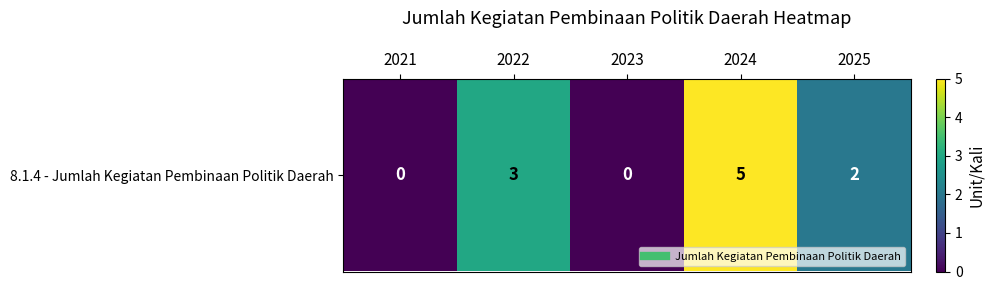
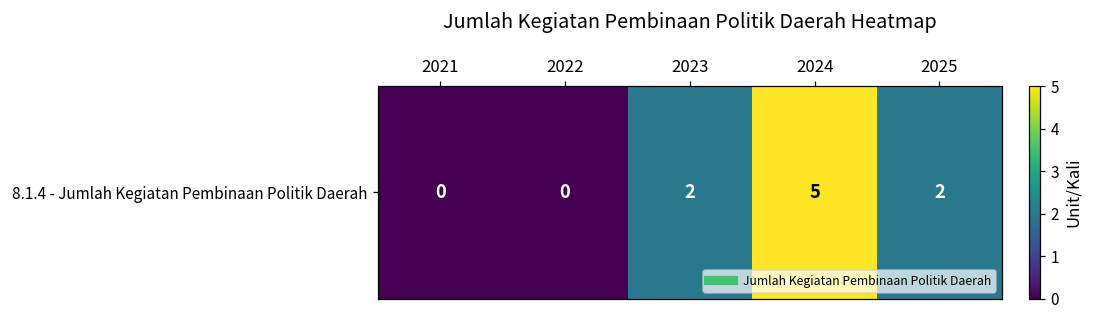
  {
    "8.1.4 - Jumlah Kegiatan Pembinaan Politik Daerah": {
      "2021": 0,
-     "2022": 3,
-     "2023": 0,
+     "2022": 0,
+     "2023": 2,
      "2024": 5,
      "2025": 2
    }
  }
